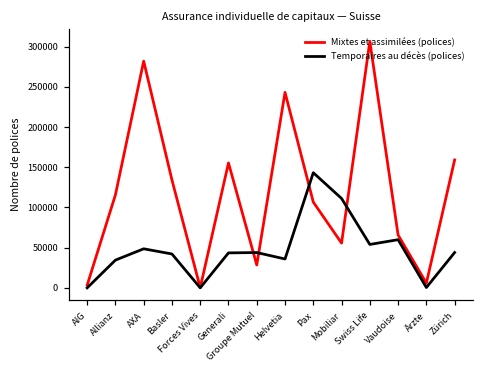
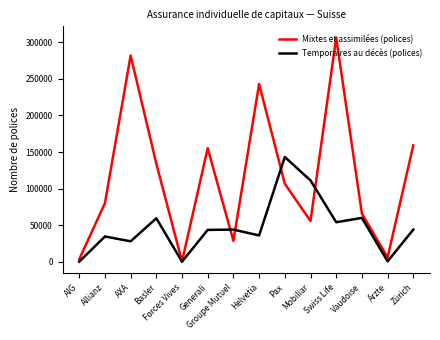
  {
    "Mixtes et assimilées (polices)": {
-     "Allianz": 120000,
+     "Allianz": 80000,
      "AXA": 280000,
      "Basler": 130000,
      "Generali": 160000,
      "Groupe Mutuel": 30000,
      "Helvetia": 240000,
      "Pax": 110000,
      "Mobiliar": 60000,
      "Swiss Life": 310000,
      "Vaudoise": 70000,
      "Ärzte": 10000,
      "Zürich": 160000
    },
    "Temporaires au décès (polices)": {
      "Allianz": 30000,
-     "AXA": 50000,
-     "Basler": 40000,
+     "AXA": 30000,
+     "Basler": 60000,
      "Generali": 40000,
      "Groupe Mutuel": 40000,
      "Helvetia": 40000,
      "Pax": 140000,
      "Mobiliar": 110000,
      "Swiss Life": 50000,
      "Vaudoise": 60000,
      "Ärzte": 0,
      "Zürich": 40000
    }
  }
